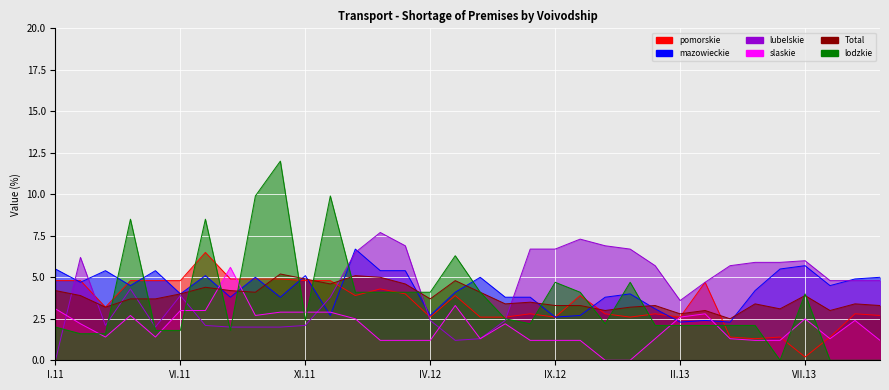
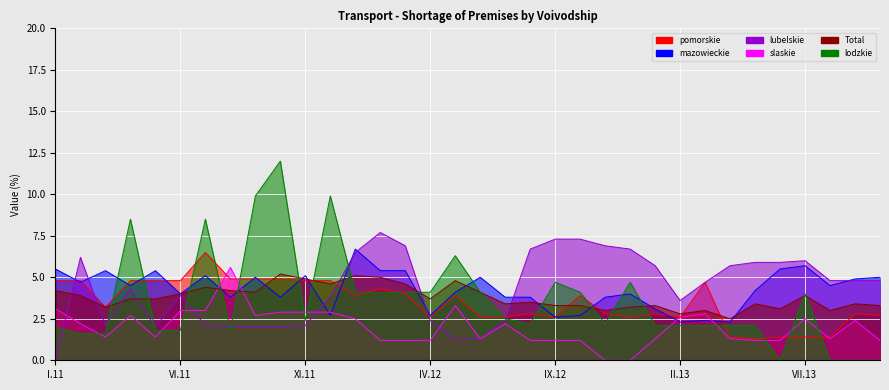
  {
    "pomorskie": {
      "I.11": 4.8,
      "VI.11": 4.8,
-     "VII.13": 0.2
+     "VII.13": 1.4
    },
    "mazowieckie": {
      "I.11": 5.5,
      "XI.11": 5.1,
      "II.13": 2.3,
      "VII.13": 5.7
    },
    "lubelskie": {
      "I.11": 0.0,
      "XI.11": 2.1,
      "IV.12": 2.4,
-     "IX.12": 6.7,
+     "IX.12": 7.3,
      "II.13": 3.6,
      "VII.13": 6.0
    },
    "slaskie": {
      "I.11": 3.1,
      "VI.11": 3.0,
      "XI.11": 2.9,
      "IV.12": 1.2,
      "IX.12": 1.2,
      "VII.13": 2.5
    },
    "Total": {
      "I.11": 4.2,
      "IV.12": 3.7,
      "IX.12": 3.3,
      "II.13": 2.8
    },
    "lodzkie": {
      "I.11": 2.0,
      "VI.11": 1.8,
      "XI.11": 2.4,
      "IV.12": 4.1,
      "IX.12": 4.7,
      "II.13": 2.1
    }
  }
